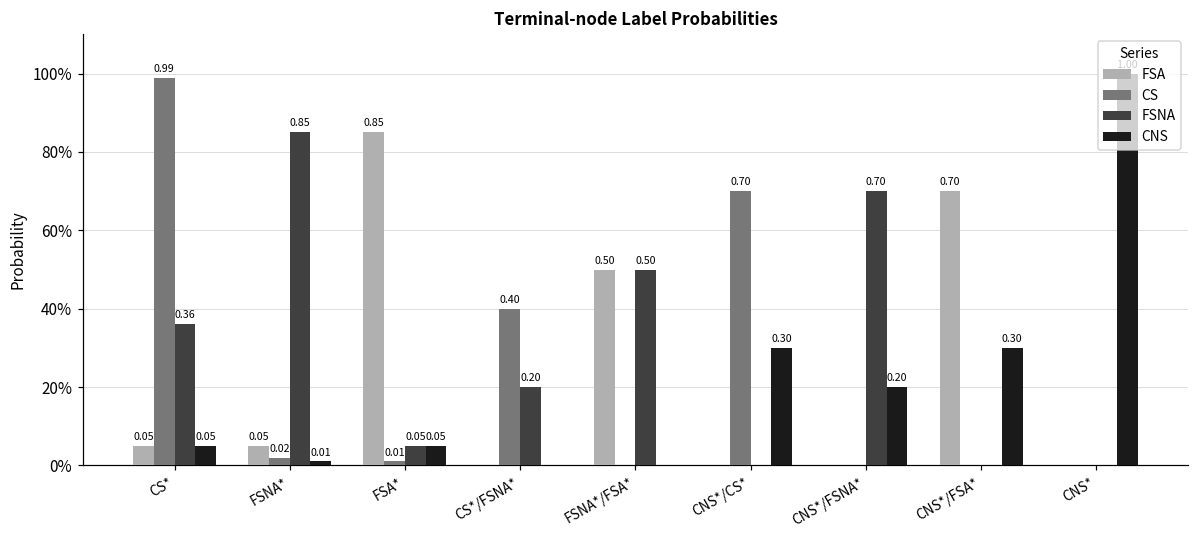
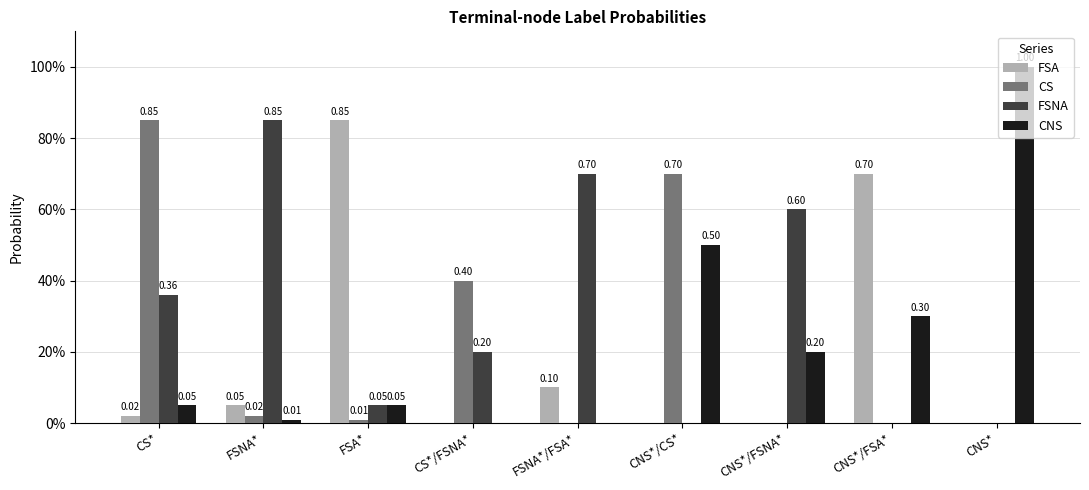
  {
    "FSA": {
-     "CS*": 0.05,
+     "CS*": 0.02,
      "FSNA*": 0.05,
      "FSA*": 0.85,
-     "FSNA*/FSA*": 0.50,
+     "FSNA*/FSA*": 0.10,
      "CNS*/FSA*": 0.70
    },
    "CS": {
-     "CS*": 0.99,
+     "CS*": 0.85,
      "FSNA*": 0.02,
      "FSA*": 0.01,
      "CS*/FSNA*": 0.40,
      "CNS*/CS*": 0.70
    },
    "FSNA": {
      "CS*": 0.36,
      "FSNA*": 0.85,
      "FSA*": 0.05,
      "CS*/FSNA*": 0.20,
-     "FSNA*/FSA*": 0.50,
-     "CNS*/FSNA*": 0.70
+     "FSNA*/FSA*": 0.70,
+     "CNS*/FSNA*": 0.60
    },
    "CNS": {
      "CS*": 0.05,
      "FSNA*": 0.01,
      "FSA*": 0.05,
-     "CNS*/CS*": 0.30,
+     "CNS*/CS*": 0.50,
      "CNS*/FSNA*": 0.20,
      "CNS*/FSA*": 0.30
    }
  }
